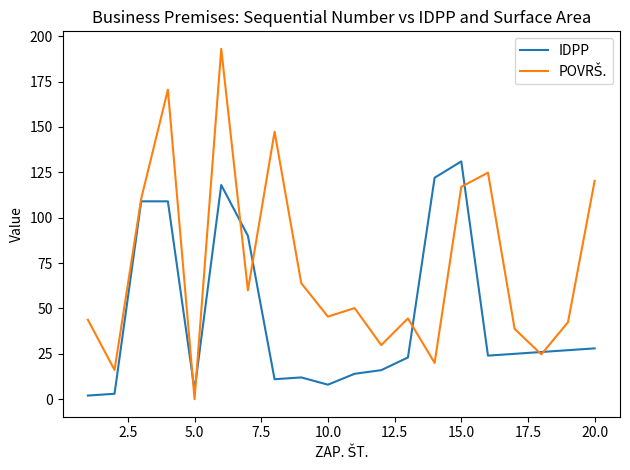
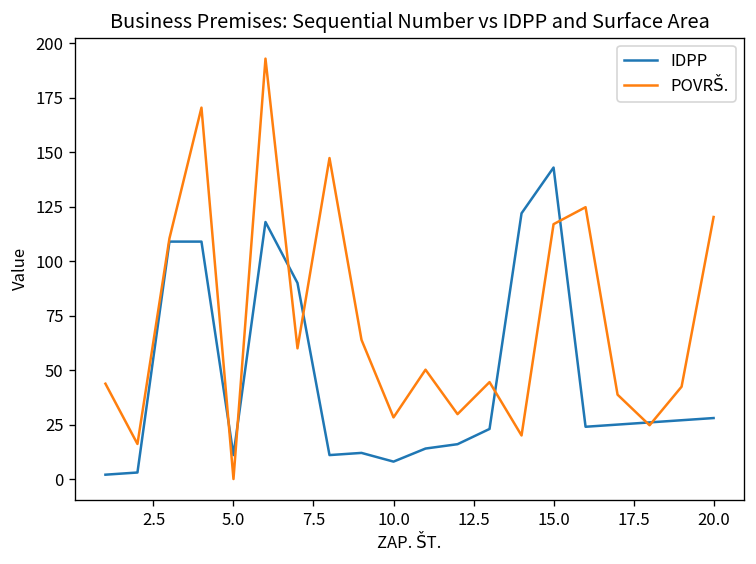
  {
    "IDPP": {
-     "5.0": 5,
+     "5.0": 11,
      "10.0": 8,
-     "15.0": 131,
+     "15.0": 143,
      "20.0": 28
    },
    "POVRŠ.": {
      "5.0": 0,
-     "10.0": 46,
+     "10.0": 28,
      "15.0": 117,
      "20.0": 120
    }
  }
